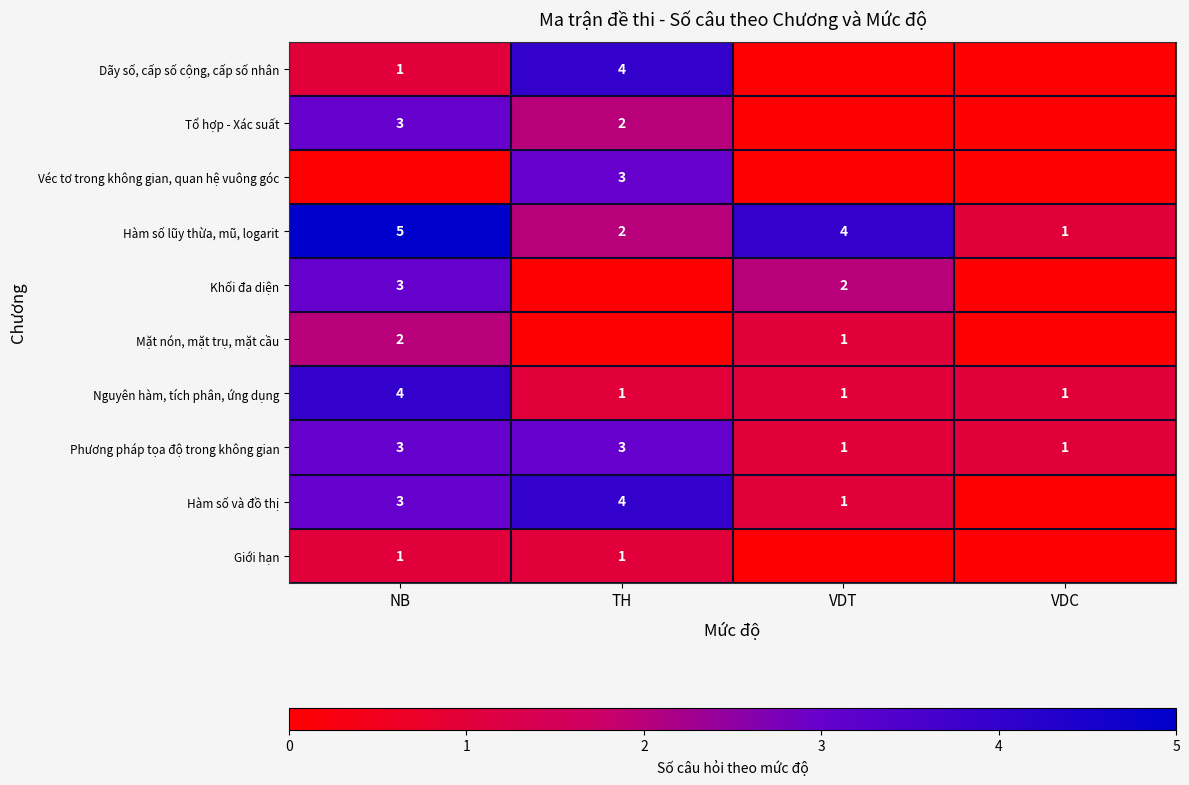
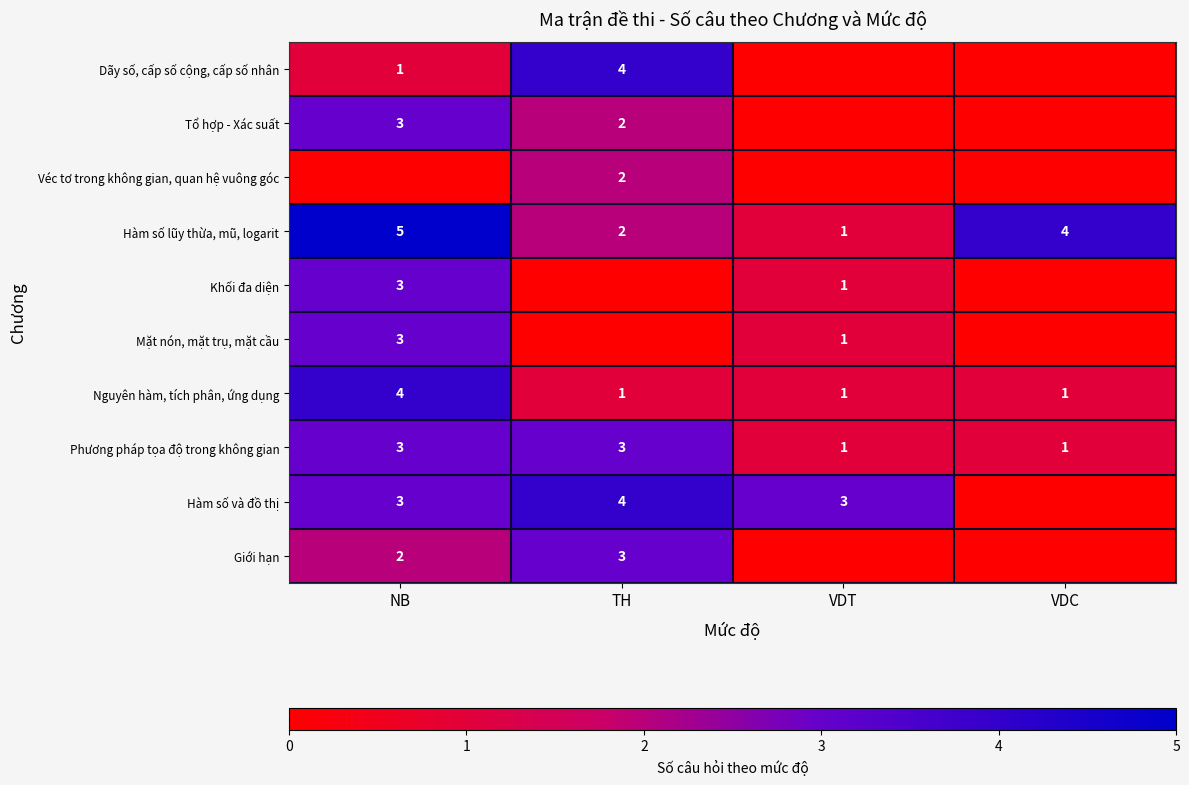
  {
    "Dãy số, cấp số cộng, cấp số nhân": {
      "NB": 1,
      "TH": 4
    },
    "Tổ hợp - Xác suất": {
      "NB": 3,
      "TH": 2
    },
    "Véc tơ trong không gian, quan hệ vuông góc": {
-     "TH": 3
+     "TH": 2
    },
    "Hàm số lũy thừa, mũ, logarit": {
      "NB": 5,
      "TH": 2,
-     "VDT": 4,
-     "VDC": 1
+     "VDT": 1,
+     "VDC": 4
    },
    "Khối đa diện": {
      "NB": 3,
-     "VDT": 2
+     "VDT": 1
    },
    "Mặt nón, mặt trụ, mặt cầu": {
-     "NB": 2,
+     "NB": 3,
      "VDT": 1
    },
    "Nguyên hàm, tích phân, ứng dụng": {
      "NB": 4,
      "TH": 1,
      "VDT": 1,
      "VDC": 1
    },
    "Phương pháp tọa độ trong không gian": {
      "NB": 3,
      "TH": 3,
      "VDT": 1,
      "VDC": 1
    },
    "Hàm số và đồ thị": {
      "NB": 3,
      "TH": 4,
-     "VDT": 1
+     "VDT": 3
    },
    "Giới hạn": {
-     "NB": 1,
-     "TH": 1
+     "NB": 2,
+     "TH": 3
    }
  }
